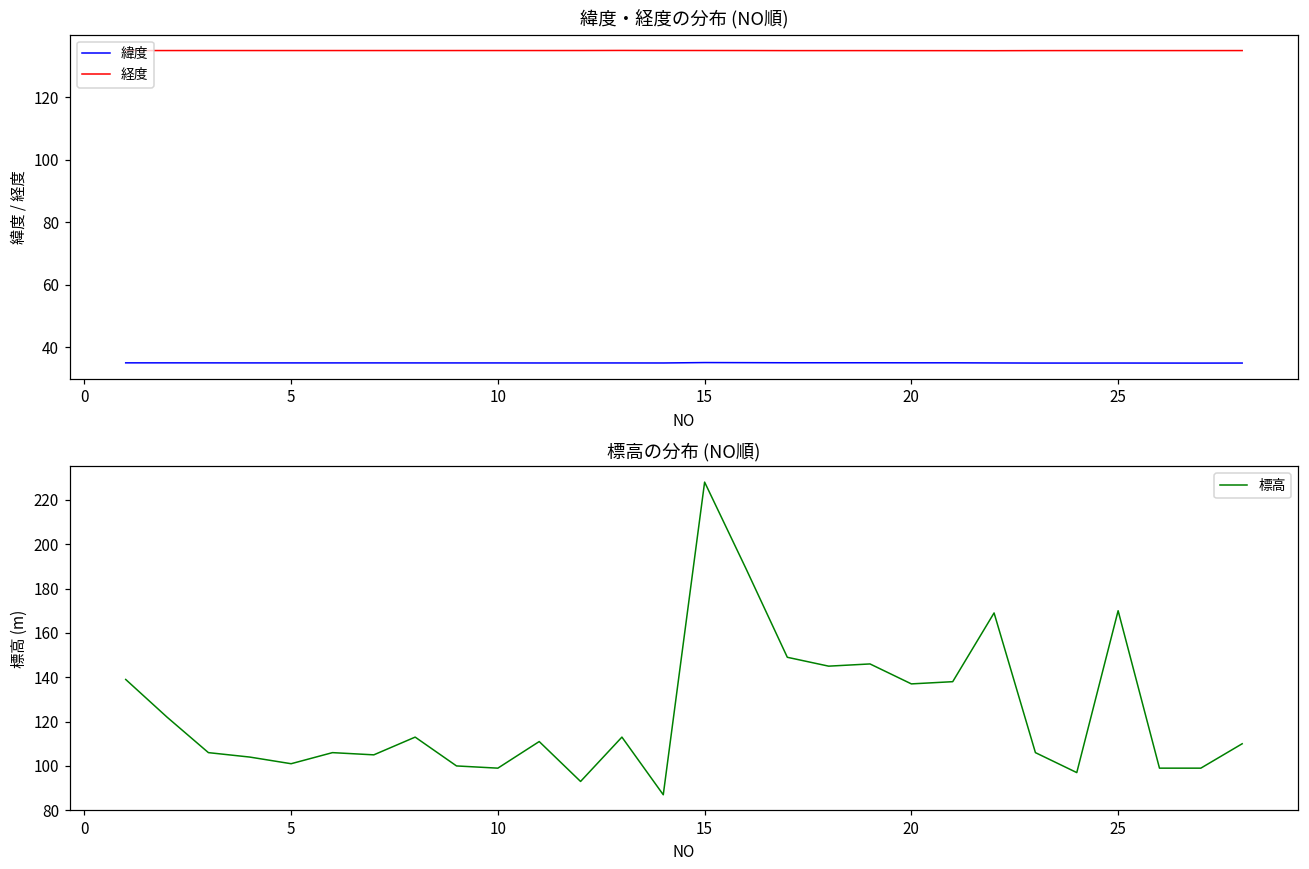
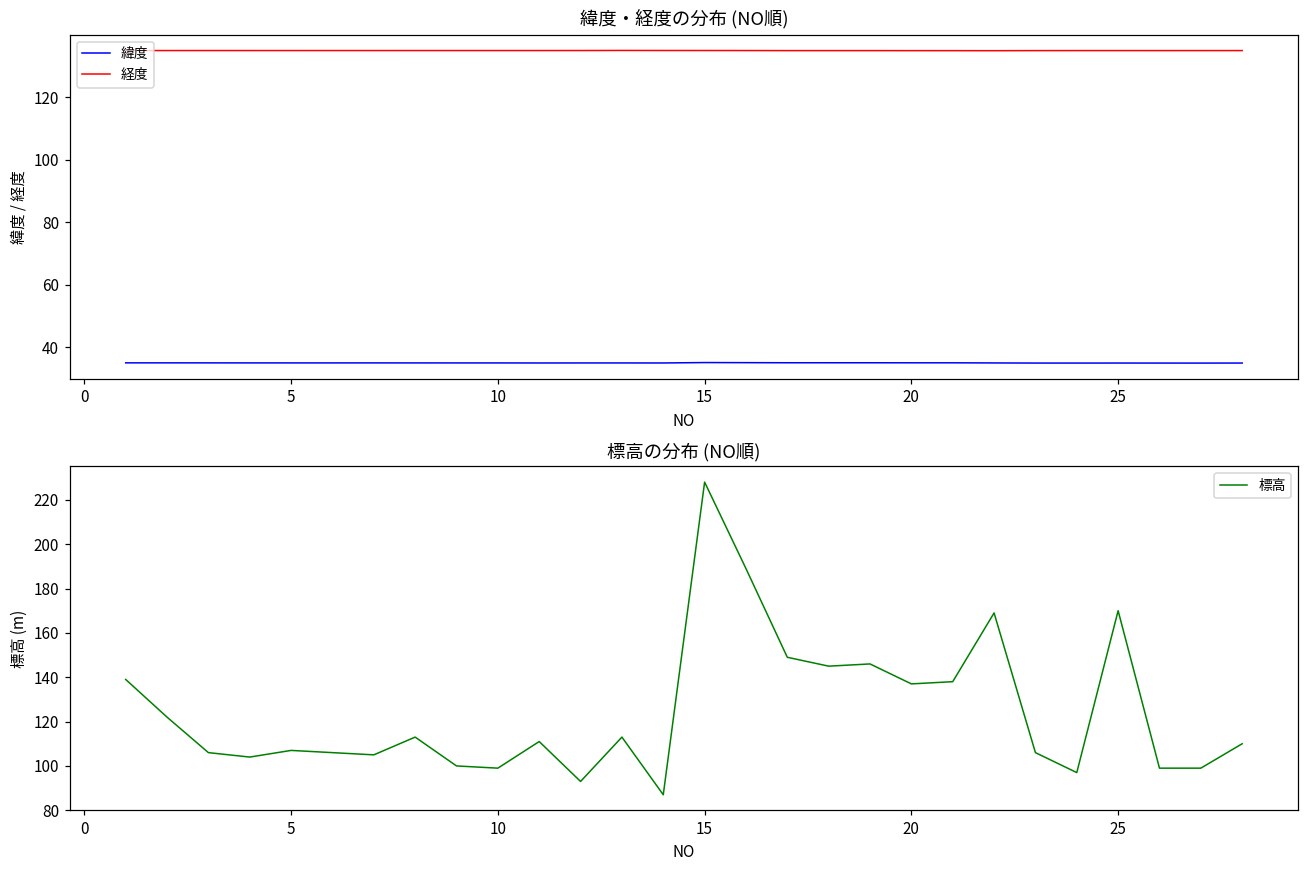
  {
    "緯度・経度の分布 (NO順)": {
      "緯度": {
        "5": 35,
        "10": 35,
        "15": 35,
        "20": 35,
        "25": 35
      },
      "経度": {
        "5": 135,
        "10": 135,
        "15": 135,
        "20": 135,
        "25": 135
      }
    },
    "標高の分布 (NO順)": {
-     "5": 101,
+     "5": 107,
      "10": 99,
      "15": 228,
      "20": 137,
      "25": 170
    }
  }
